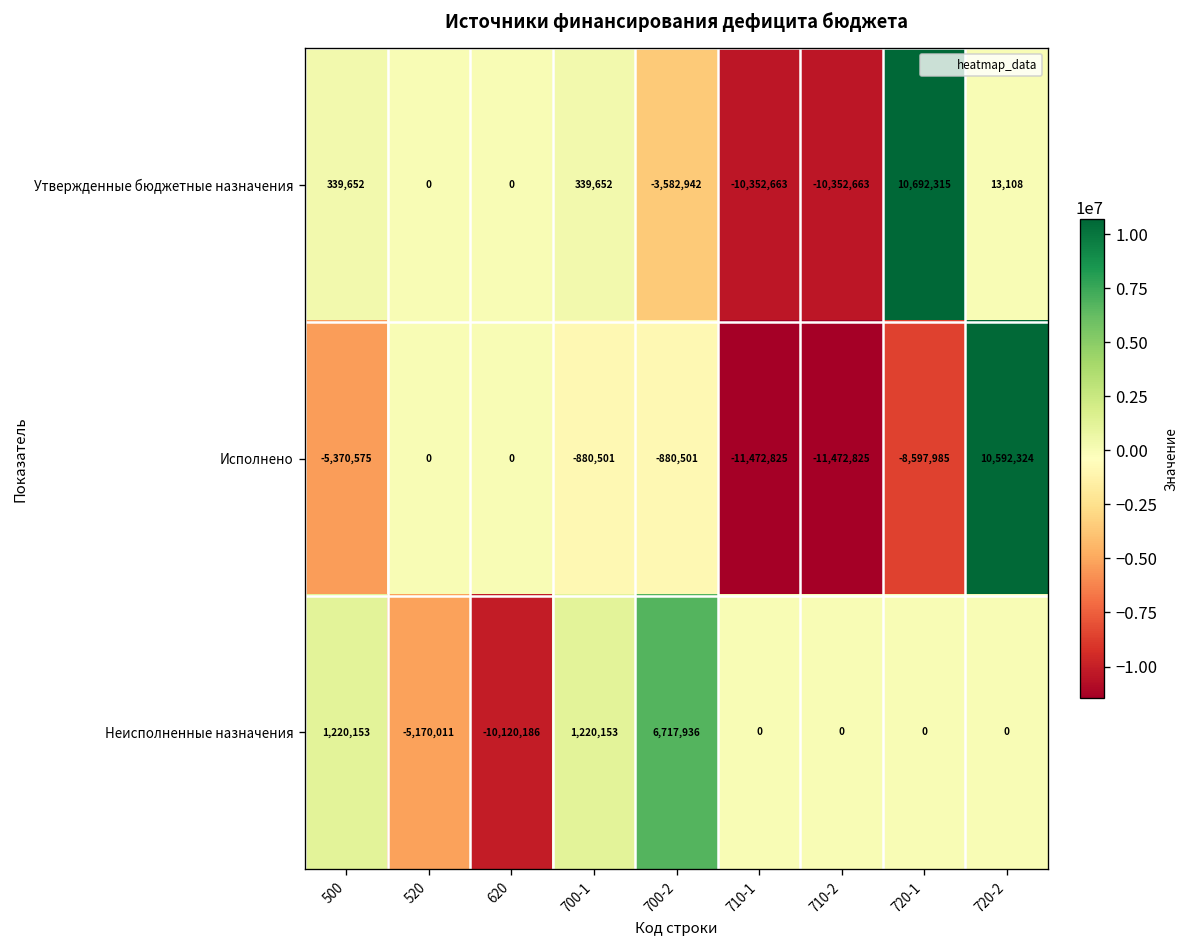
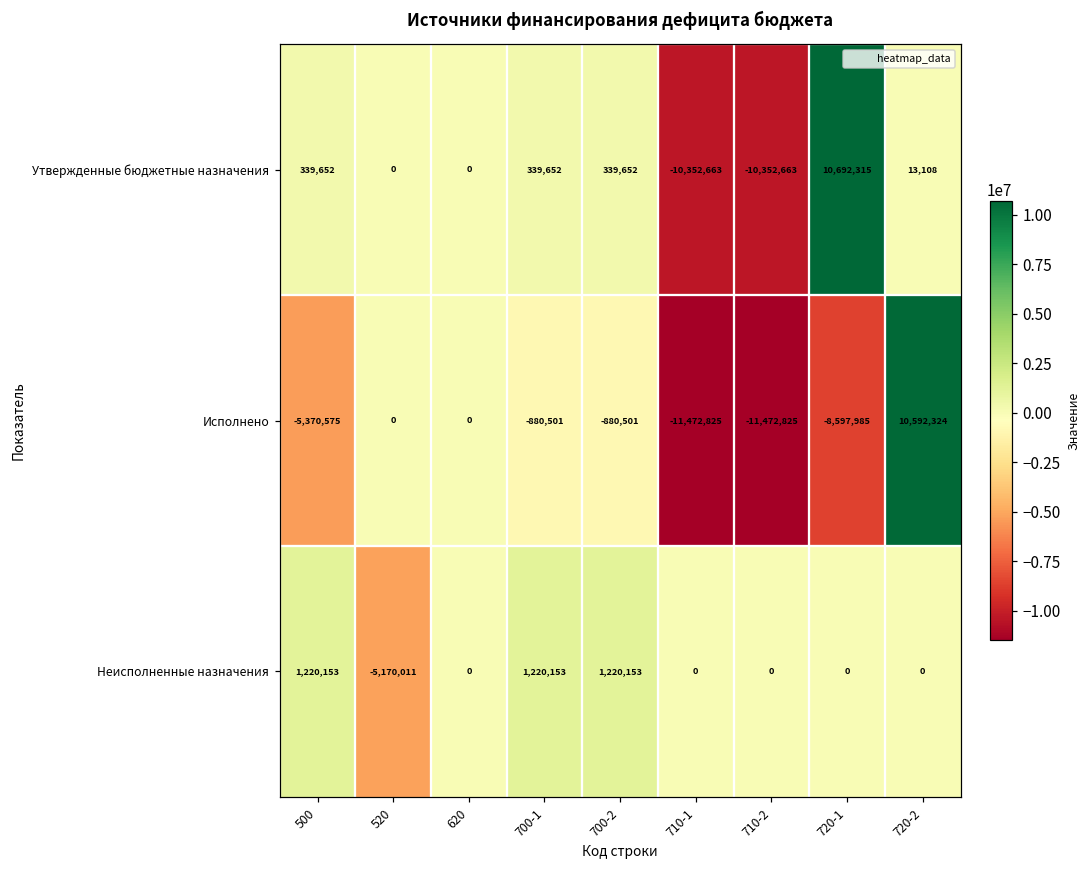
  {
    "Утвержденные бюджетные назначения": {
      "500": "339,652",
      "520": "0",
      "620": "0",
      "700-1": "339,652",
-     "700-2": "-3,582,942",
+     "700-2": "339,652",
      "710-1": "-10,352,663",
      "710-2": "-10,352,663",
      "720-1": "10,692,315",
      "720-2": "13,108"
    },
    "Исполнено": {
      "500": "-5,370,575",
      "520": "0",
      "620": "0",
      "700-1": "-880,501",
      "700-2": "-880,501",
      "710-1": "-11,472,825",
      "710-2": "-11,472,825",
      "720-1": "-8,597,985",
      "720-2": "10,592,324"
    },
    "Неисполненные назначения": {
      "500": "1,220,153",
      "520": "-5,170,011",
-     "620": "-10,120,186",
+     "620": "0",
      "700-1": "1,220,153",
-     "700-2": "6,717,936",
+     "700-2": "1,220,153",
      "710-1": "0",
      "710-2": "0",
      "720-1": "0",
      "720-2": "0"
    }
  }
